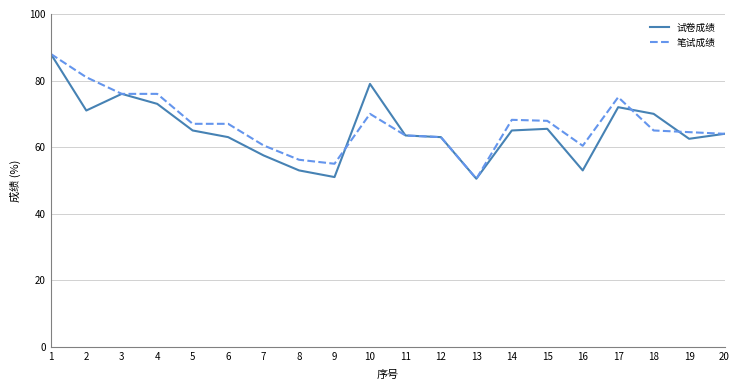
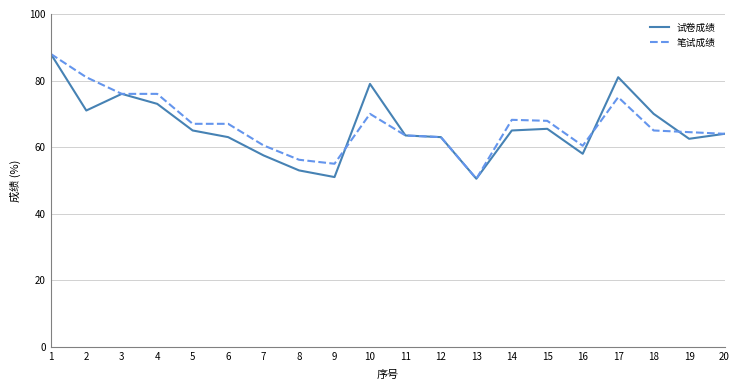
  {
    "试卷成绩": {
      "2": 71,
      "4": 73,
      "5": 65,
      "6": 63,
      "7": 58,
      "8": 53,
      "9": 51,
      "10": 79,
      "14": 65,
      "15": 66,
-     "16": 53,
-     "17": 72,
+     "16": 58,
+     "17": 81,
      "18": 70,
      "19": 63
    },
    "笔试成绩": {
      "2": 81,
      "4": 76,
      "5": 67,
      "6": 67,
      "7": 61,
      "8": 56,
      "9": 55,
      "10": 70,
      "14": 68,
      "15": 68,
      "16": 60,
      "17": 75,
      "18": 65,
      "19": 65
    }
  }
